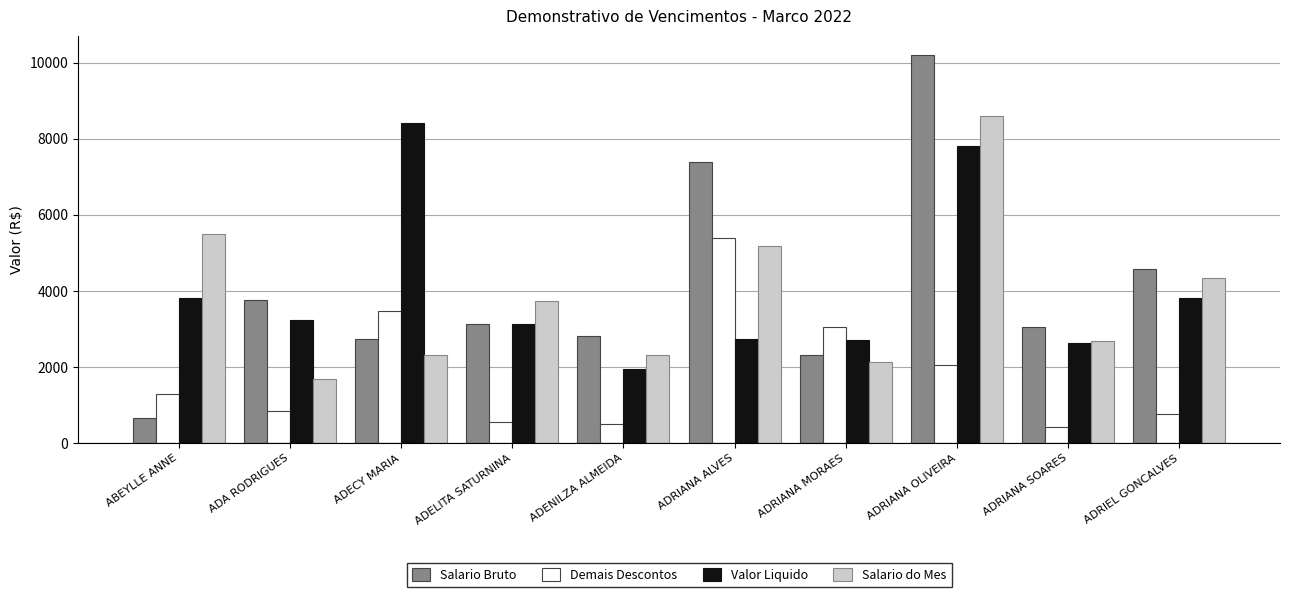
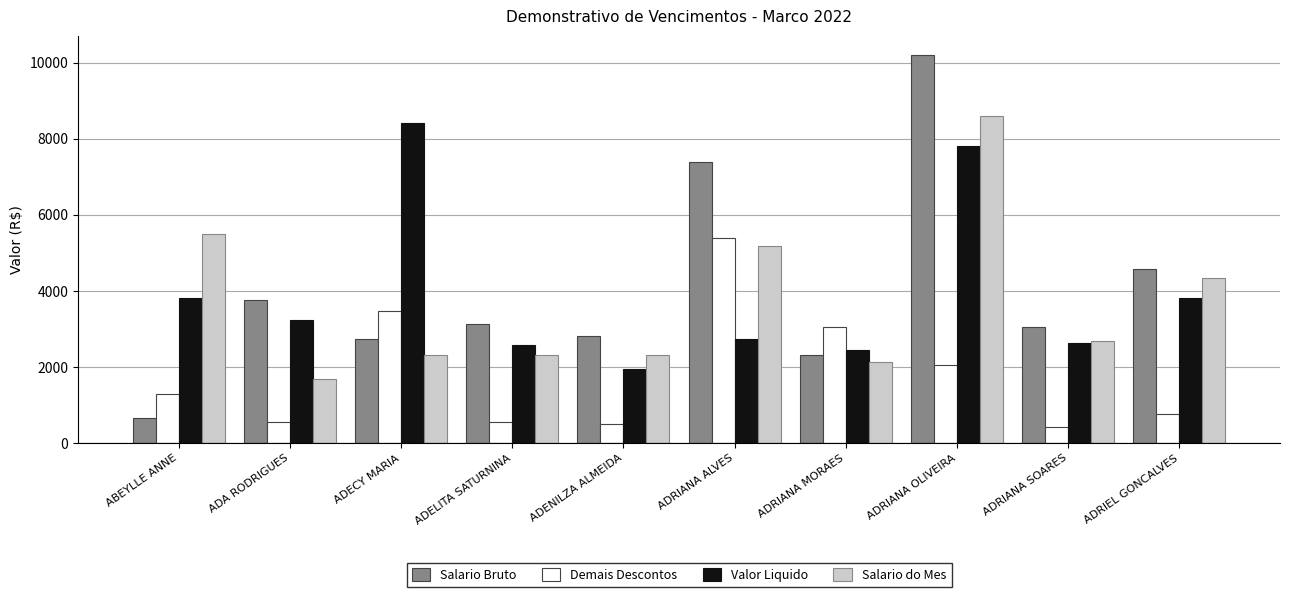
  {
    "Salario Bruto": {
      "ABEYLLE ANNE": 700,
      "ADA RODRIGUES": 3800,
      "ADECY MARIA": 2700,
      "ADELITA SATURNINA": 3100,
      "ADENILZA ALMEIDA": 2800,
      "ADRIANA ALVES": 7400,
      "ADRIANA MORAES": 2300,
      "ADRIANA OLIVEIRA": 10200,
      "ADRIANA SOARES": 3100,
      "ADRIEL GONCALVES": 4600
    },
    "Demais Descontos": {
      "ABEYLLE ANNE": 1300,
-     "ADA RODRIGUES": 800,
+     "ADA RODRIGUES": 500,
      "ADECY MARIA": 3500,
      "ADELITA SATURNINA": 500,
      "ADENILZA ALMEIDA": 500,
      "ADRIANA ALVES": 5400,
      "ADRIANA MORAES": 3100,
      "ADRIANA OLIVEIRA": 2000,
      "ADRIANA SOARES": 400,
      "ADRIEL GONCALVES": 800
    },
    "Valor Liquido": {
      "ABEYLLE ANNE": 3800,
      "ADA RODRIGUES": 3200,
      "ADECY MARIA": 8400,
-     "ADELITA SATURNINA": 3100,
+     "ADELITA SATURNINA": 2600,
      "ADENILZA ALMEIDA": 1900,
      "ADRIANA ALVES": 2700,
-     "ADRIANA MORAES": 2700,
+     "ADRIANA MORAES": 2400,
      "ADRIANA OLIVEIRA": 7800,
      "ADRIANA SOARES": 2600,
      "ADRIEL GONCALVES": 3800
    },
    "Salario do Mes": {
      "ABEYLLE ANNE": 5500,
      "ADA RODRIGUES": 1700,
      "ADECY MARIA": 2300,
-     "ADELITA SATURNINA": 3700,
+     "ADELITA SATURNINA": 2300,
      "ADENILZA ALMEIDA": 2300,
      "ADRIANA ALVES": 5200,
      "ADRIANA MORAES": 2100,
      "ADRIANA OLIVEIRA": 8600,
      "ADRIANA SOARES": 2700,
      "ADRIEL GONCALVES": 4300
    }
  }
